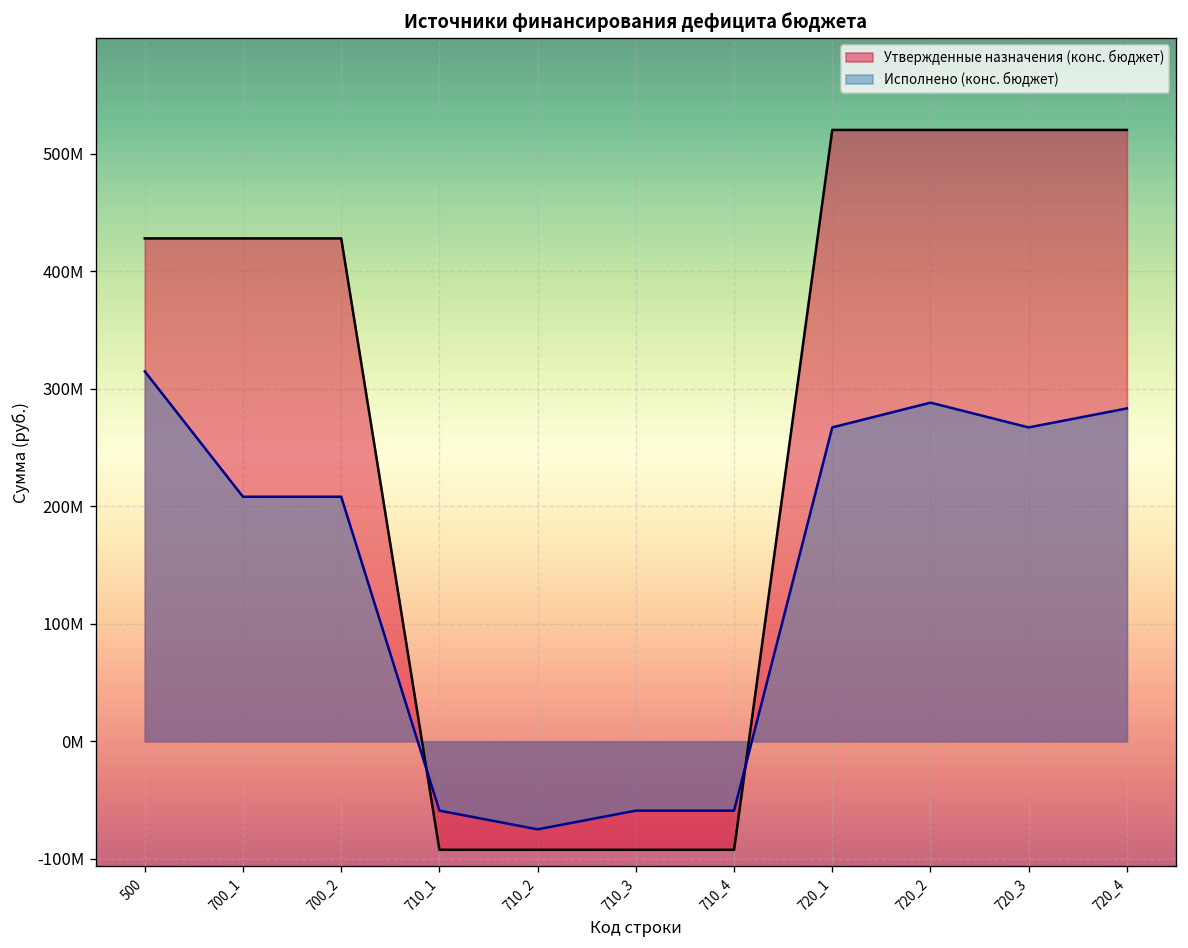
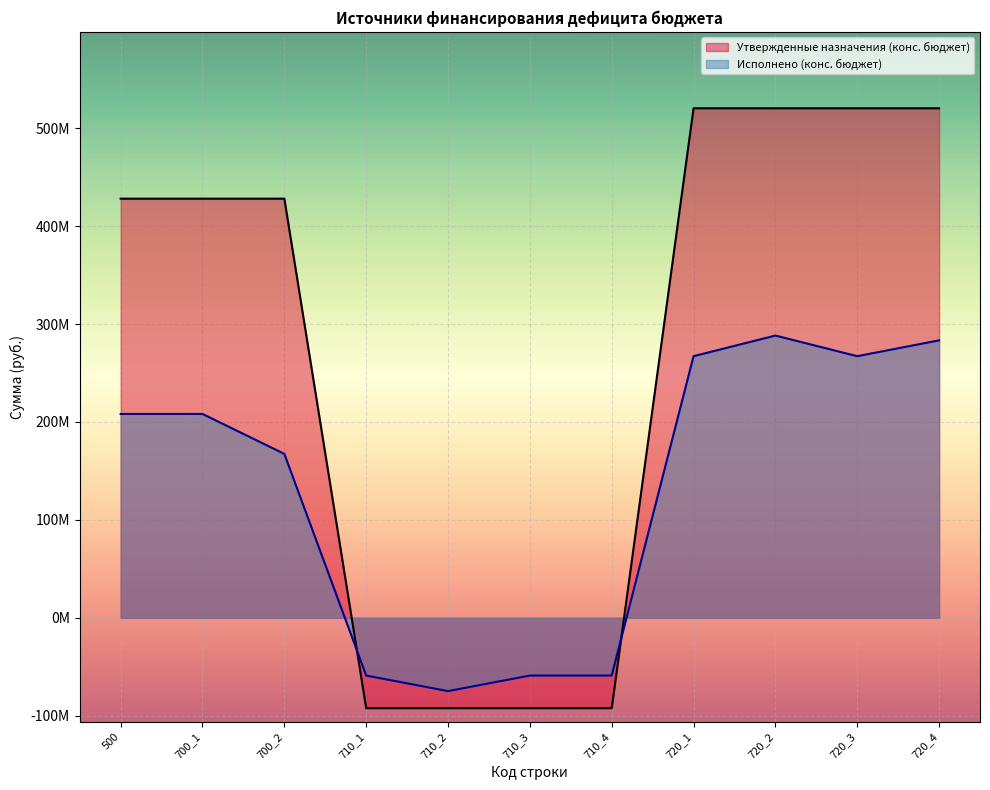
  {
    "Исполнено (конс. бюджет)": {
-     "500": 310000000,
-     "700_2": 210000000
+     "500": 210000000,
+     "700_2": 170000000
    }
  }
